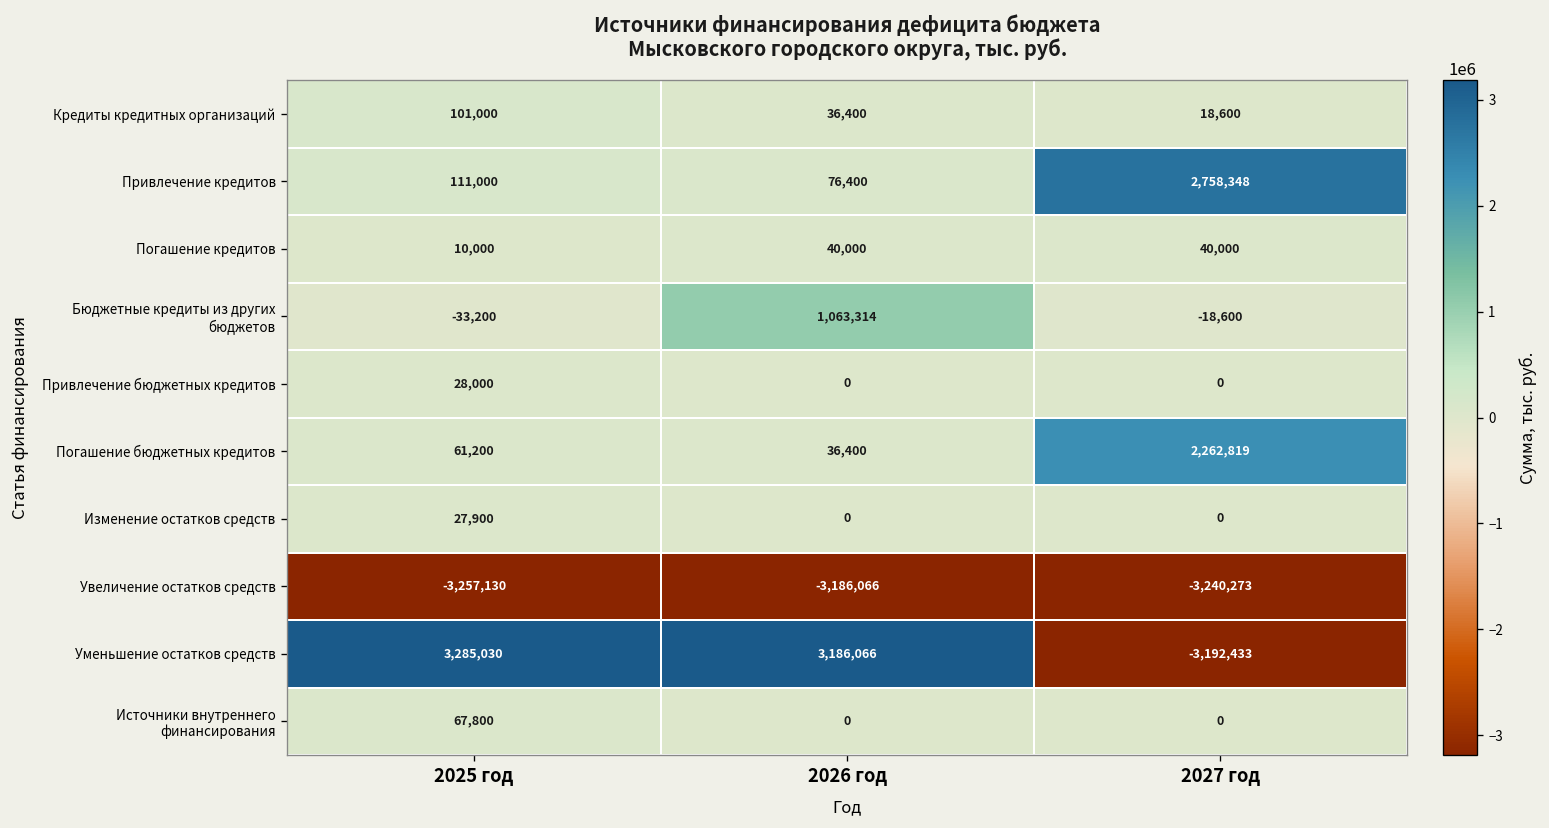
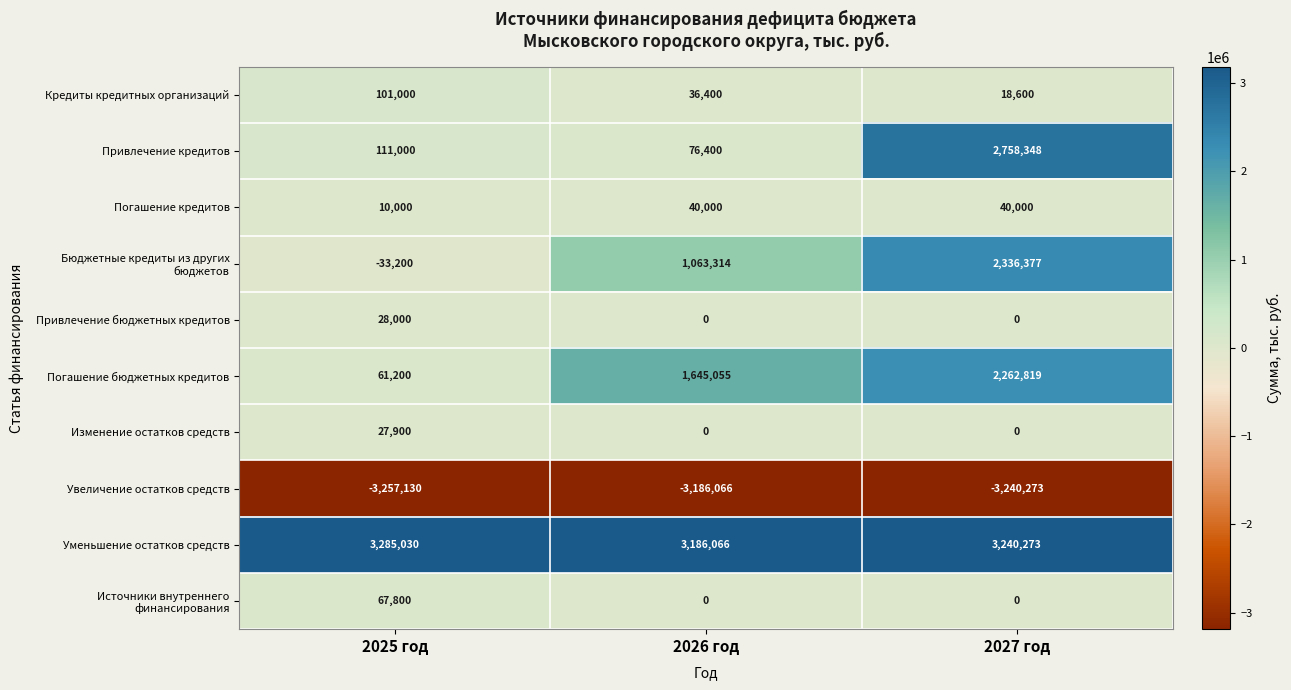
  {
    "Кредиты кредитных организаций": {
      "2025 год": "101,000",
      "2026 год": "36,400",
      "2027 год": "18,600"
    },
    "Привлечение кредитов": {
      "2025 год": "111,000",
      "2026 год": "76,400",
      "2027 год": "2,758,348"
    },
    "Погашение кредитов": {
      "2025 год": "10,000",
      "2026 год": "40,000",
      "2027 год": "40,000"
    },
    "Бюджетные кредиты из других бюджетов": {
      "2025 год": "-33,200",
      "2026 год": "1,063,314",
-     "2027 год": "-18,600"
+     "2027 год": "2,336,377"
    },
    "Привлечение бюджетных кредитов": {
      "2025 год": "28,000",
      "2026 год": "0",
      "2027 год": "0"
    },
    "Погашение бюджетных кредитов": {
      "2025 год": "61,200",
-     "2026 год": "36,400",
+     "2026 год": "1,645,055",
      "2027 год": "2,262,819"
    },
    "Изменение остатков средств": {
      "2025 год": "27,900",
      "2026 год": "0",
      "2027 год": "0"
    },
    "Увеличение остатков средств": {
      "2025 год": "-3,257,130",
      "2026 год": "-3,186,066",
      "2027 год": "-3,240,273"
    },
    "Уменьшение остатков средств": {
      "2025 год": "3,285,030",
      "2026 год": "3,186,066",
-     "2027 год": "-3,192,433"
+     "2027 год": "3,240,273"
    },
    "Источники внутреннего финансирования": {
      "2025 год": "67,800",
      "2026 год": "0",
      "2027 год": "0"
    }
  }
